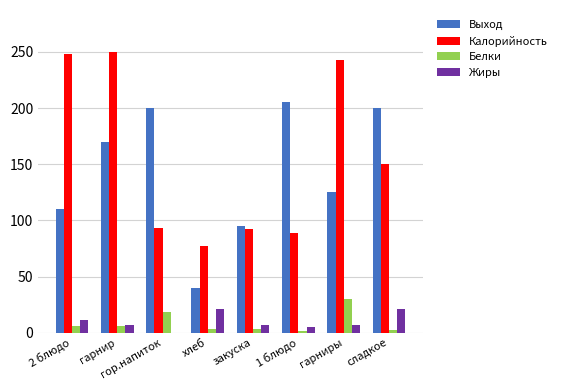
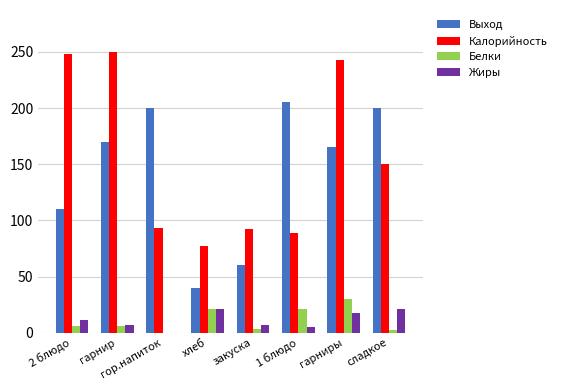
  {
    "Выход": {
      "2 блюдо": 110,
      "гарнир": 170,
      "гор.напиток": 200,
      "хлеб": 40,
-     "закуска": 95,
+     "закуска": 60,
      "1 блюдо": 205,
-     "гарниры": 125,
+     "гарниры": 165,
      "сладкое": 200
    },
    "Калорийность": {
      "2 блюдо": 248,
      "гарнир": 250,
      "гор.напиток": 93,
      "хлеб": 77,
      "закуска": 92,
      "1 блюдо": 88,
      "гарниры": 243,
      "сладкое": 151
    },
    "Белки": {
      "2 блюдо": 6,
      "гарнир": 6,
-     "гор.напиток": 19,
-     "хлеб": 3,
+     "гор.напиток": 0,
+     "хлеб": 21,
      "закуска": 3,
-     "1 блюдо": 2,
+     "1 блюдо": 21,
      "гарниры": 30
    },
    "Жиры": {
      "2 блюдо": 12,
      "гарнир": 7,
      "гор.напиток": 0,
      "хлеб": 21,
      "закуска": 7,
      "1 блюдо": 5,
-     "гарниры": 7,
+     "гарниры": 17,
      "сладкое": 21
    }
  }
